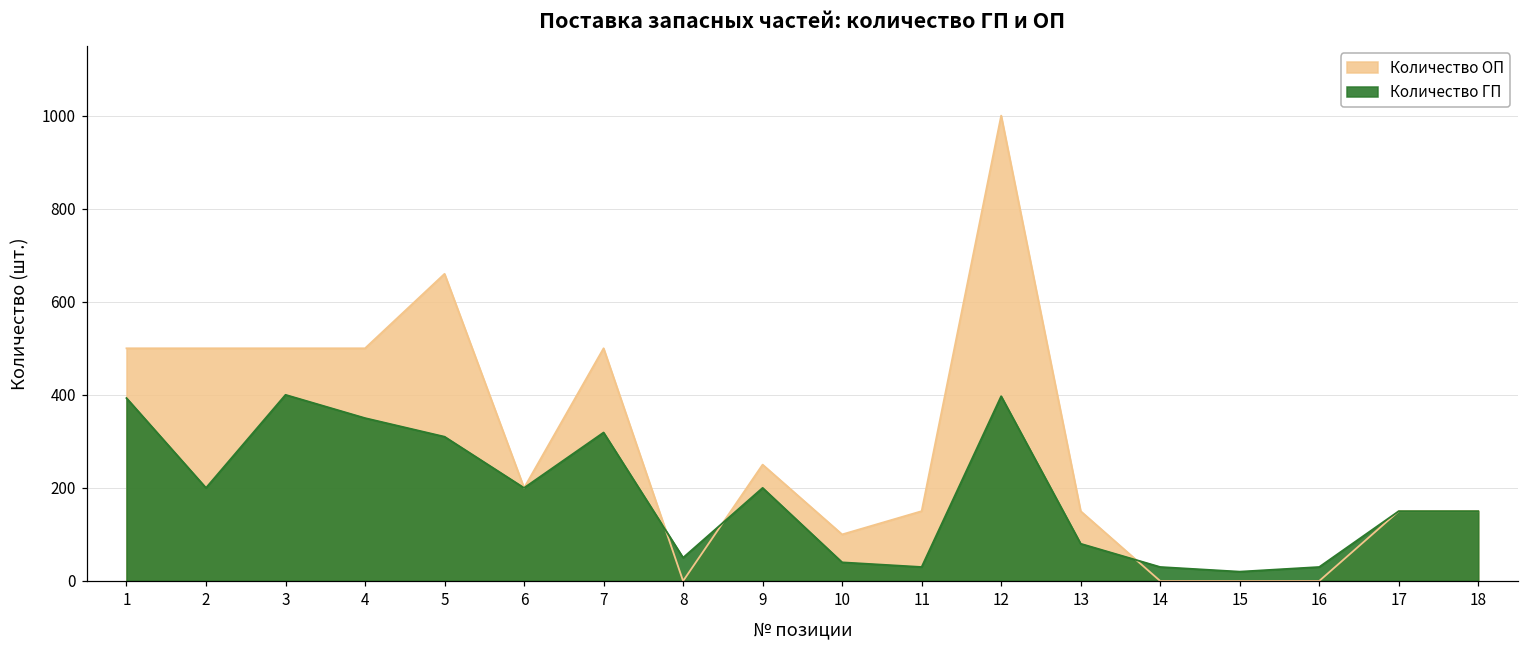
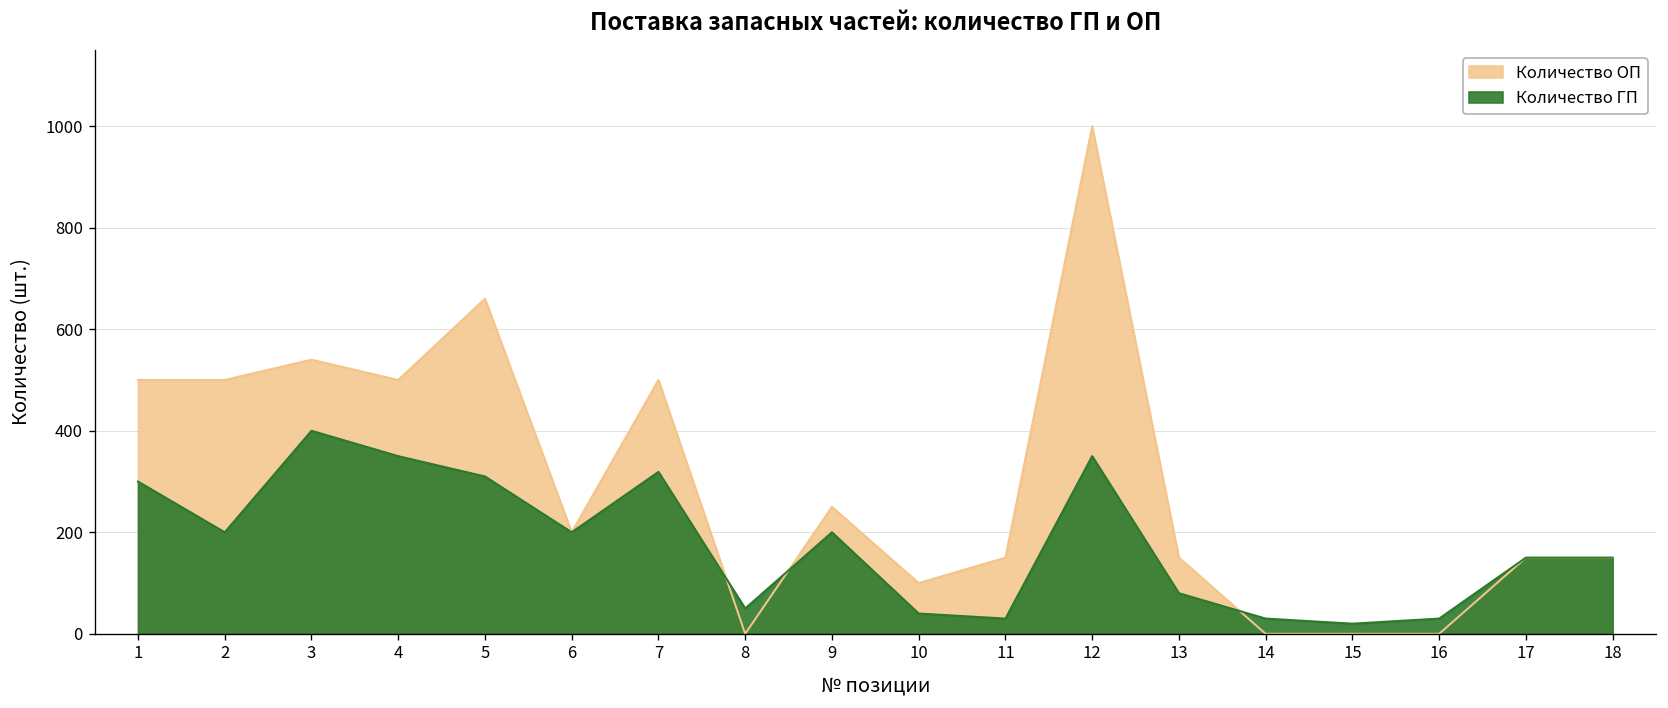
  {
    "Количество ОП": {
      "1": 500,
      "2": 500,
-     "3": 500,
+     "3": 540,
      "4": 500,
      "5": 660,
      "7": 500,
      "8": 0,
      "9": 250,
      "10": 100,
      "11": 150,
      "12": 1000,
      "13": 150,
      "14": 0,
      "15": 0,
      "16": 0
    },
    "Количество ГП": {
-     "1": 390,
+     "1": 300,
      "2": 200,
      "3": 400,
      "4": 350,
      "5": 310,
      "7": 320,
      "8": 50,
      "9": 200,
      "10": 40,
      "11": 30,
-     "12": 400,
+     "12": 350,
      "13": 80,
      "14": 30,
      "15": 20,
      "16": 30
    }
  }
